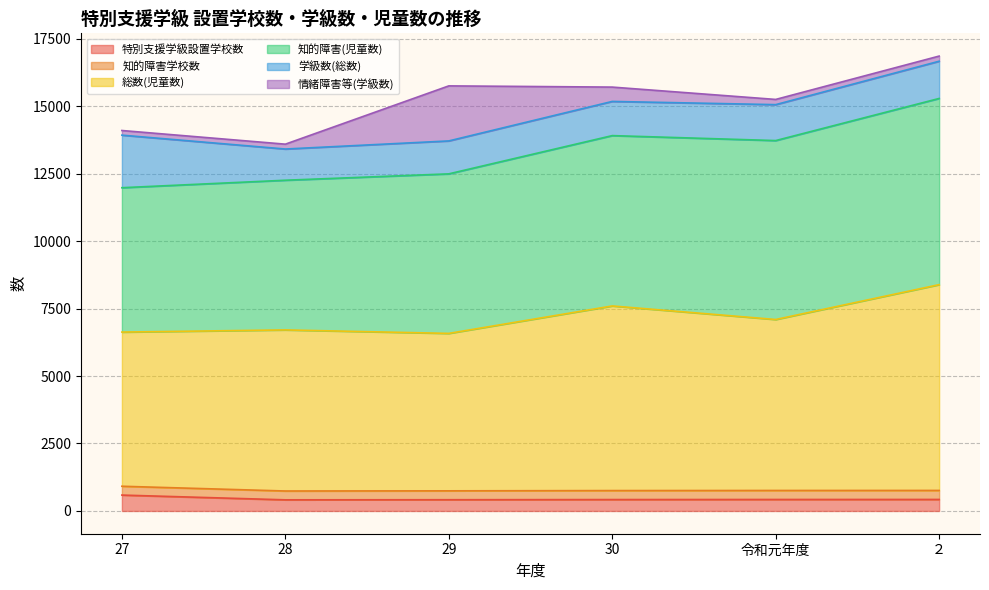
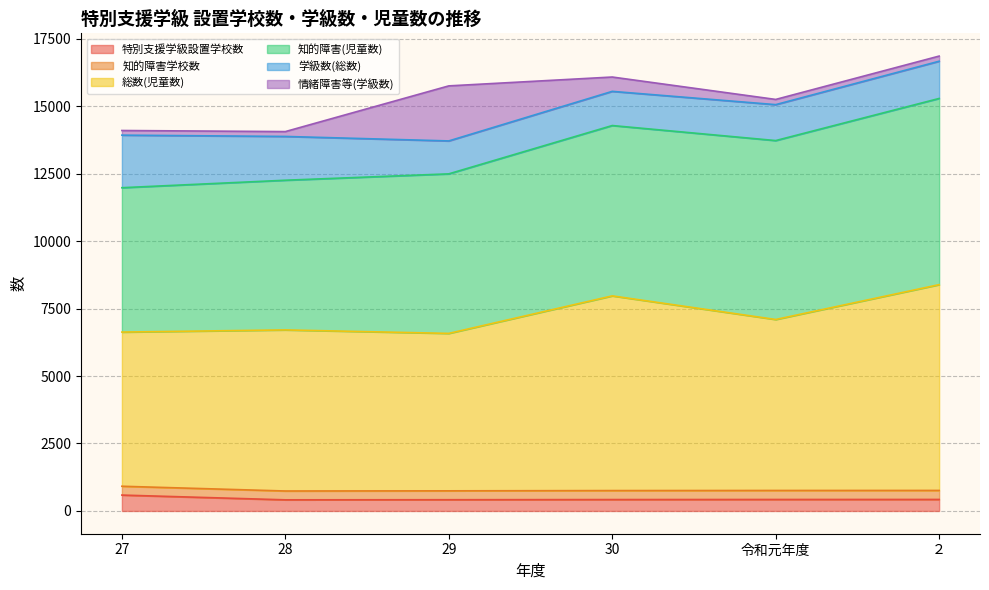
  {
    "総数(児童数)": {
      "27": 5700,
      "28": 6000,
      "29": 5800,
-     "30": 6800,
+     "30": 7200,
      "令和元年度": 6300,
      "２": 7600
    },
    "知的障害(児童数)": {
      "27": 5300,
      "28": 5500,
      "29": 5900,
      "30": 6300,
      "令和元年度": 6600,
      "２": 6900
    },
    "学級数(総数)": {
      "27": 1900,
-     "28": 1200,
+     "28": 1600,
      "29": 1200,
      "30": 1300,
      "令和元年度": 1300,
      "２": 1400
    },
    "情緒障害等(学級数)": {
      "27": 200,
      "28": 200,
      "29": 2000,
      "30": 500,
      "令和元年度": 200,
      "２": 200
    }
  }
